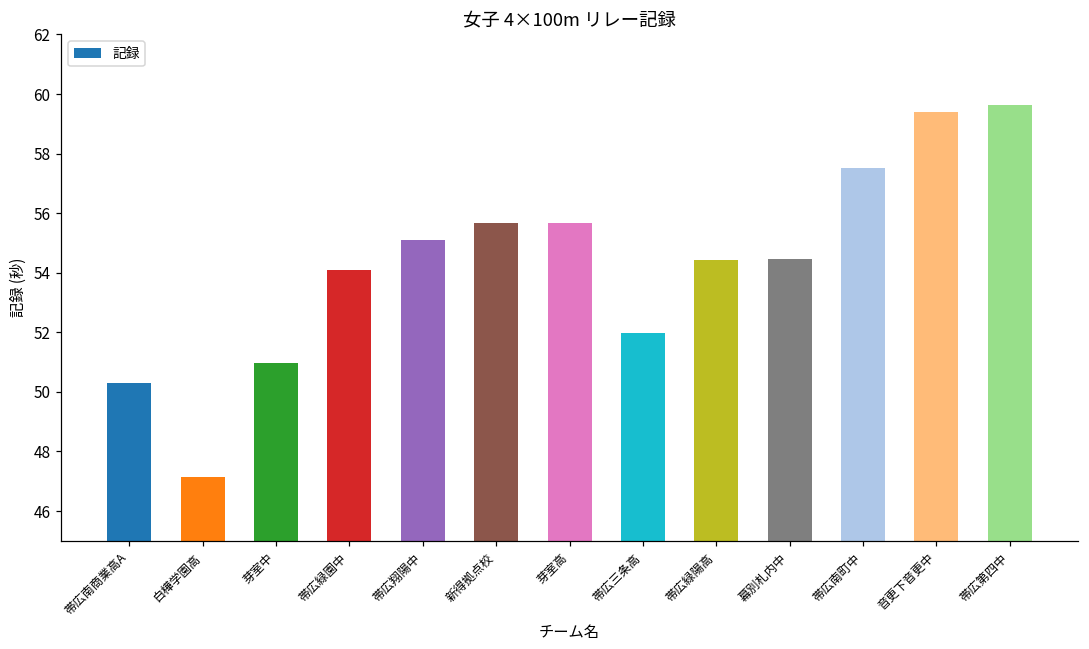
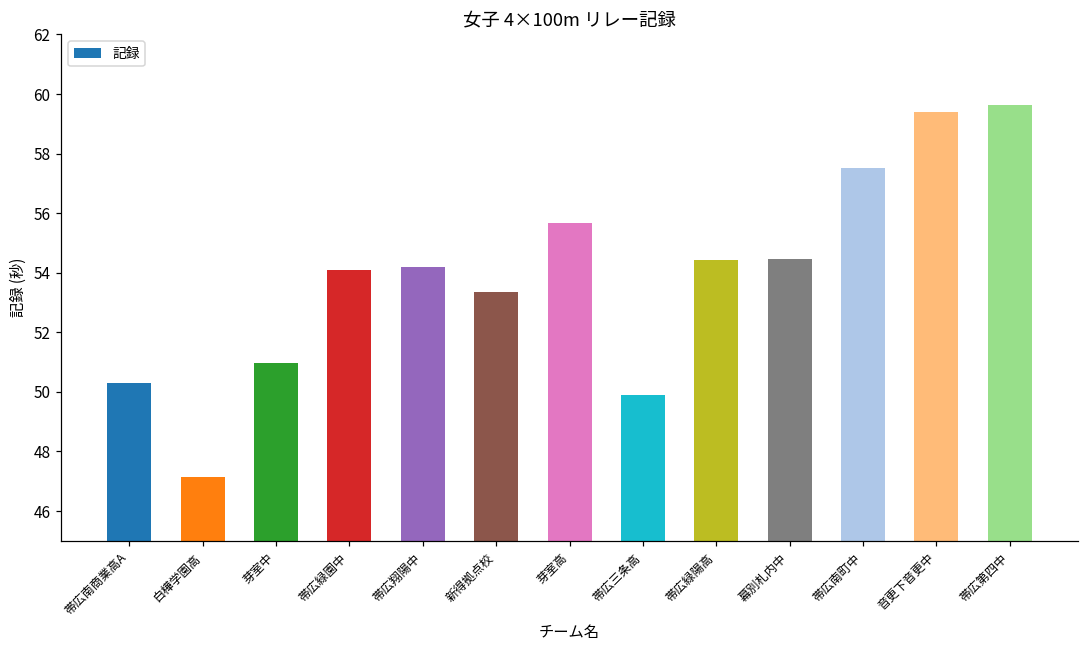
  {
    "帯広南商業高A": 50.3,
    "白樺学園高": 47.2,
    "芽室中": 51.0,
    "帯広緑園中": 54.1,
-   "帯広翔陽中": 55.1,
-   "新得拠点校": 55.7,
+   "帯広翔陽中": 54.2,
+   "新得拠点校": 53.3,
    "芽室高": 55.7,
-   "帯広三条高": 52.0,
+   "帯広三条高": 49.9,
    "帯広緑陽高": 54.4,
    "幕別札内中": 54.5,
    "帯広南町中": 57.5,
    "音更下音更中": 59.4,
    "帯広第四中": 59.6
  }
